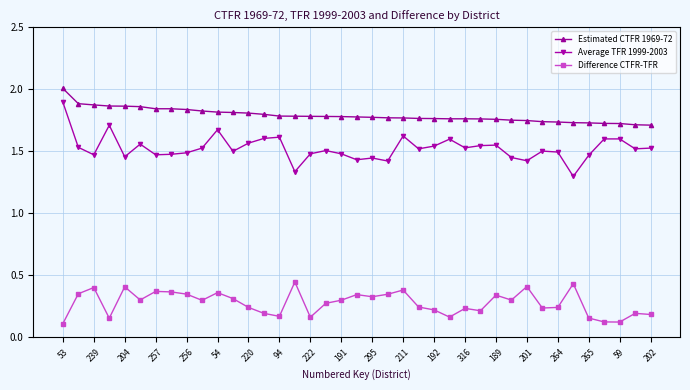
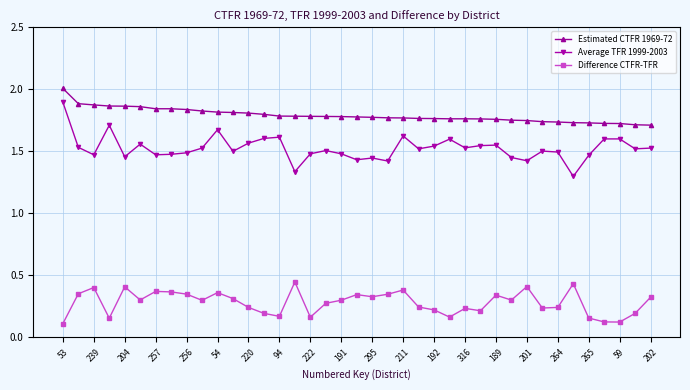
  {
    "Difference CTFR-TFR": {
      "53": 0.11,
      "239": 0.40,
      "204": 0.41,
      "257": 0.37,
      "256": 0.35,
      "54": 0.36,
      "220": 0.24,
      "94": 0.17,
      "222": 0.16,
      "191": 0.30,
      "295": 0.33,
      "211": 0.38,
      "192": 0.22,
      "316": 0.23,
      "189": 0.34,
      "201": 0.41,
      "264": 0.24,
      "265": 0.16,
      "59": 0.12,
-     "202": 0.19
+     "202": 0.32
    }
  }
